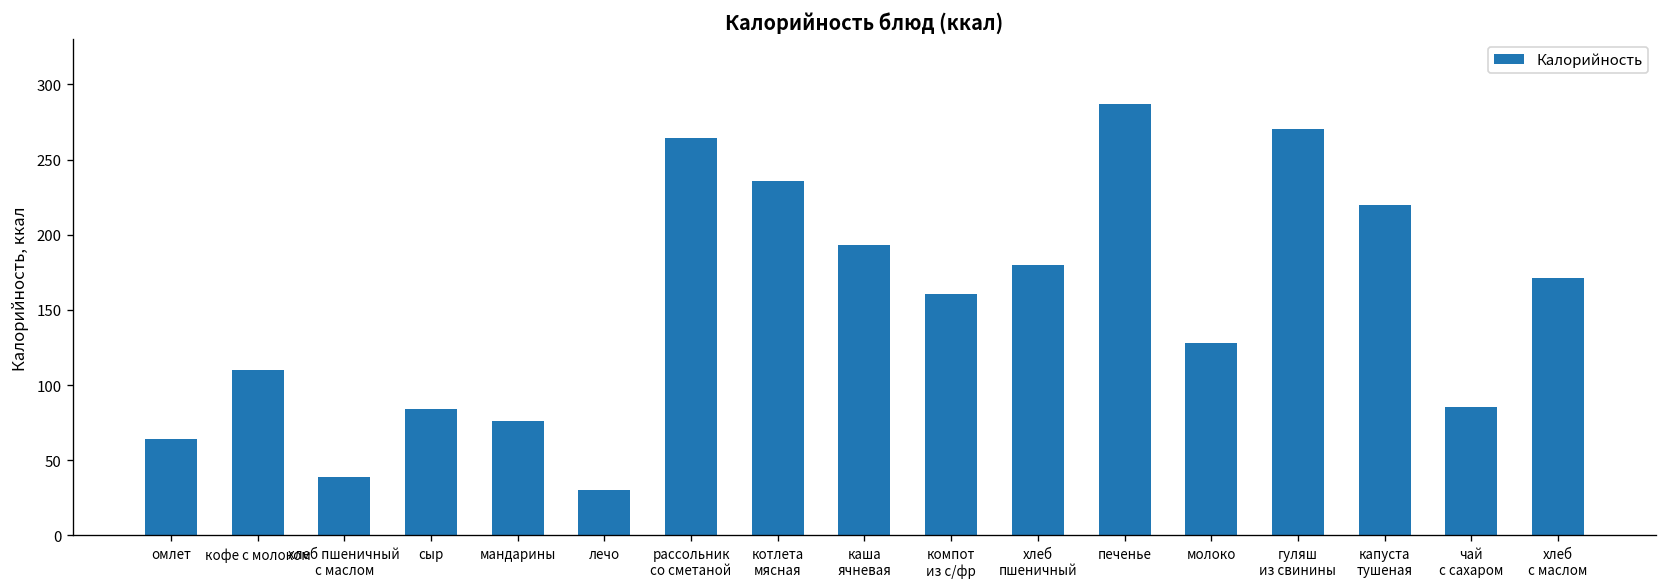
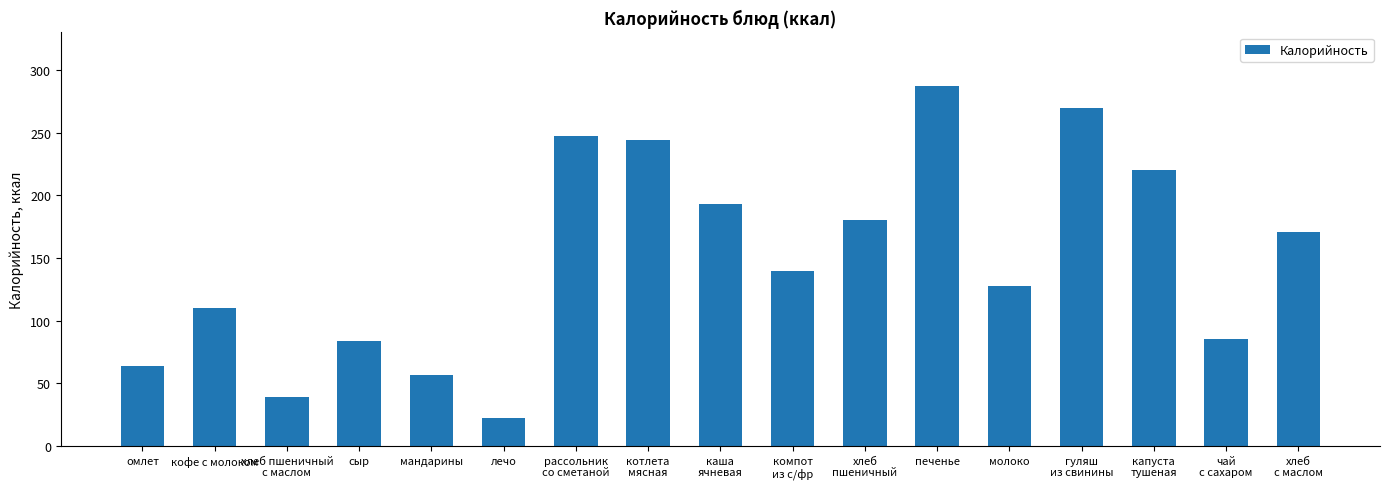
  {
    "омлет": 64,
    "хлеб пшеничный с маслом": 39,
    "сыр": 84,
-   "мандарины": 76,
-   "лечо": 30,
-   "рассольник со сметаной": 264,
-   "котлета мясная": 236,
+   "мандарины": 57,
+   "лечо": 22,
+   "рассольник со сметаной": 248,
+   "котлета мясная": 244,
    "каша ячневая": 193,
-   "компот из с/фр": 161,
+   "компот из с/фр": 140,
    "хлеб пшеничный": 180,
    "печенье": 287,
    "молоко": 128,
    "гуляш из свинины": 270,
    "капуста тушеная": 220,
    "чай с сахаром": 86,
    "хлеб с маслом": 171
  }
